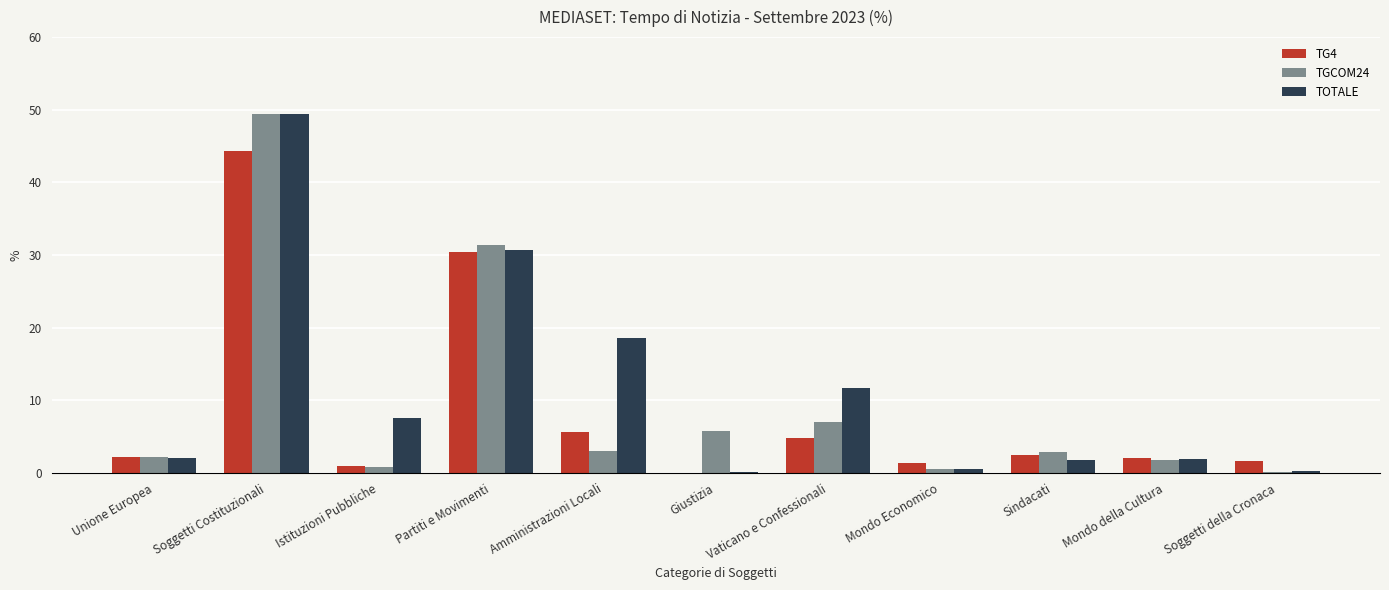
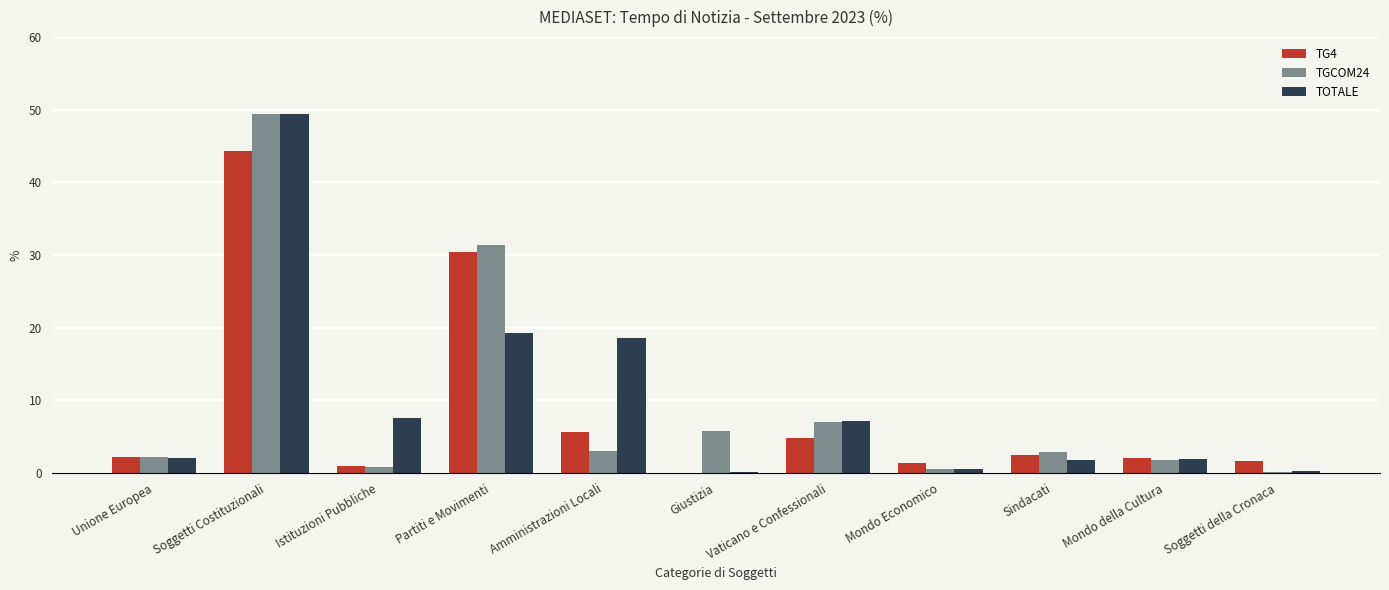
  {
    "TG4": {
      "Unione Europea": 2,
      "Soggetti Costituzionali": 44,
      "Istituzioni Pubbliche": 1,
      "Partiti e Movimenti": 30,
      "Amministrazioni Locali": 6,
      "Vaticano e Confessionali": 5,
      "Mondo Economico": 1,
      "Sindacati": 3,
      "Mondo della Cultura": 2,
      "Soggetti della Cronaca": 2
    },
    "TGCOM24": {
      "Unione Europea": 2,
      "Soggetti Costituzionali": 49,
      "Istituzioni Pubbliche": 1,
      "Partiti e Movimenti": 31,
      "Amministrazioni Locali": 3,
      "Giustizia": 6,
      "Vaticano e Confessionali": 7,
      "Mondo Economico": 0,
      "Sindacati": 3,
      "Mondo della Cultura": 2
    },
    "TOTALE": {
      "Unione Europea": 2,
      "Soggetti Costituzionali": 49,
      "Istituzioni Pubbliche": 8,
-     "Partiti e Movimenti": 31,
+     "Partiti e Movimenti": 19,
      "Amministrazioni Locali": 19,
-     "Vaticano e Confessionali": 12,
+     "Vaticano e Confessionali": 7,
      "Mondo Economico": 1,
      "Sindacati": 2,
      "Mondo della Cultura": 2
    }
  }
